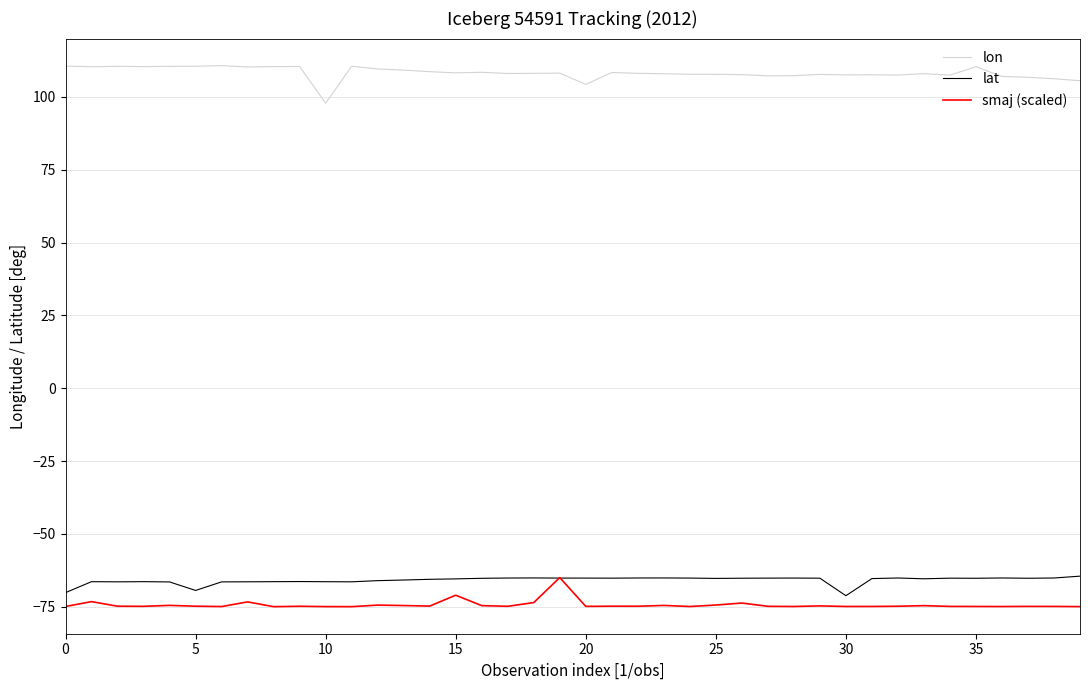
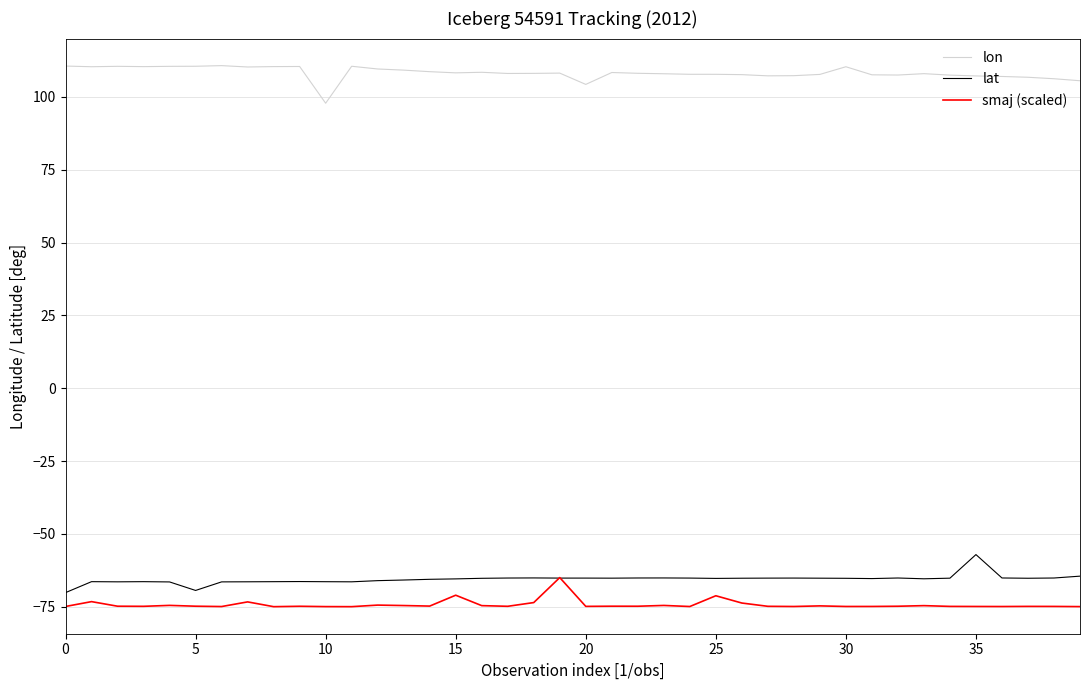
  {
    "lon": {
      "0": 111,
      "5": 111,
      "10": 98,
      "15": 108,
      "20": 104,
      "25": 108,
-     "30": 108,
-     "35": 110
+     "30": 110,
+     "35": 107
    },
    "lat": {
      "0": -70,
      "5": -69,
      "10": -66,
      "15": -65,
      "20": -65,
      "25": -65,
-     "30": -71,
-     "35": -65
+     "30": -65,
+     "35": -57
    },
    "smaj (scaled)": {
      "0": -75,
      "5": -75,
      "10": -75,
      "15": -71,
      "20": -75,
-     "25": -74,
+     "25": -71,
      "30": -75,
      "35": -75
    }
  }
